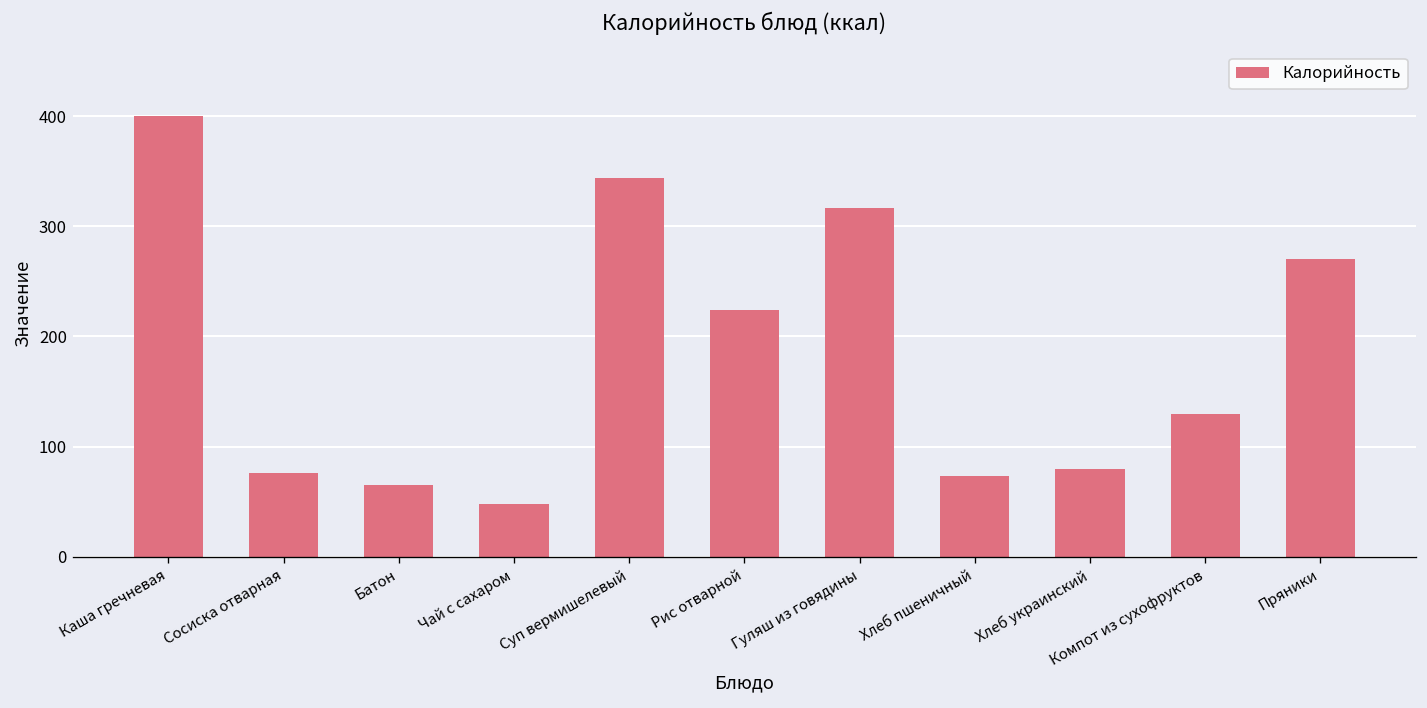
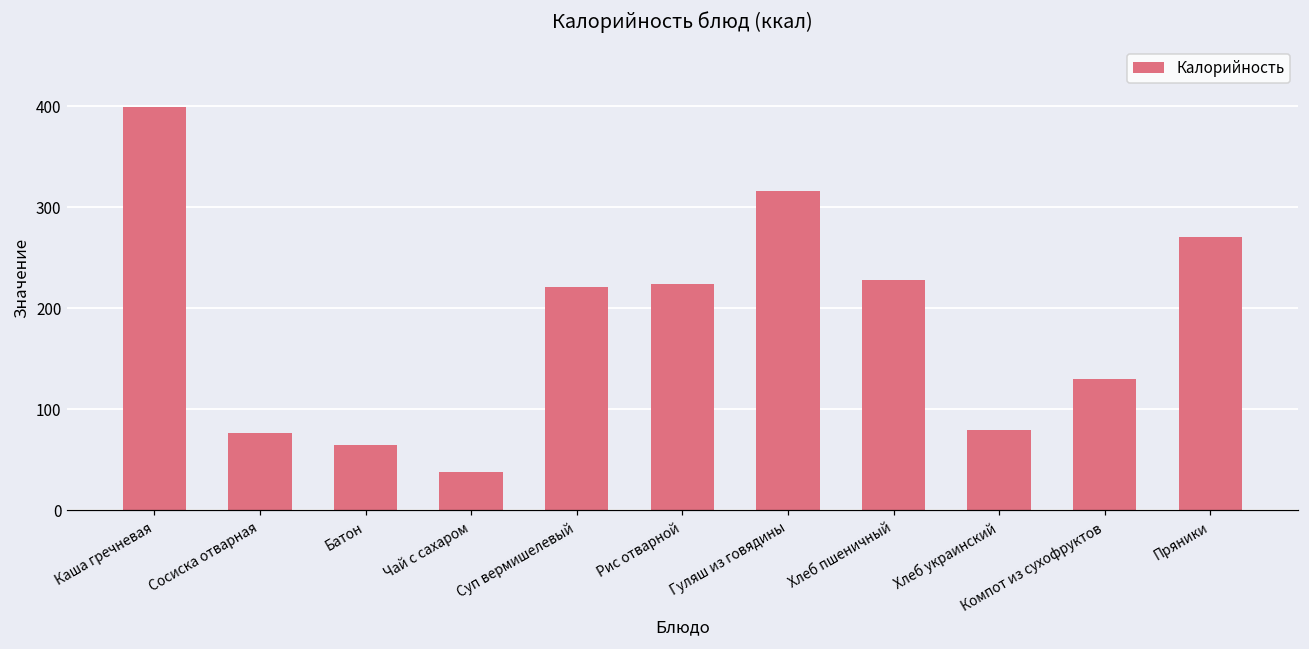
  {
    "Каша гречневая": 400,
    "Сосиска отварная": 80,
    "Батон": 70,
-   "Чай с сахаром": 50,
-   "Суп вермишелевый": 340,
+   "Чай с сахаром": 40,
+   "Суп вермишелевый": 220,
    "Рис отварной": 220,
    "Гуляш из говядины": 320,
-   "Хлеб пшеничный": 70,
+   "Хлеб пшеничный": 230,
    "Хлеб украинский": 80,
    "Компот из сухофруктов": 130,
    "Пряники": 270
  }
